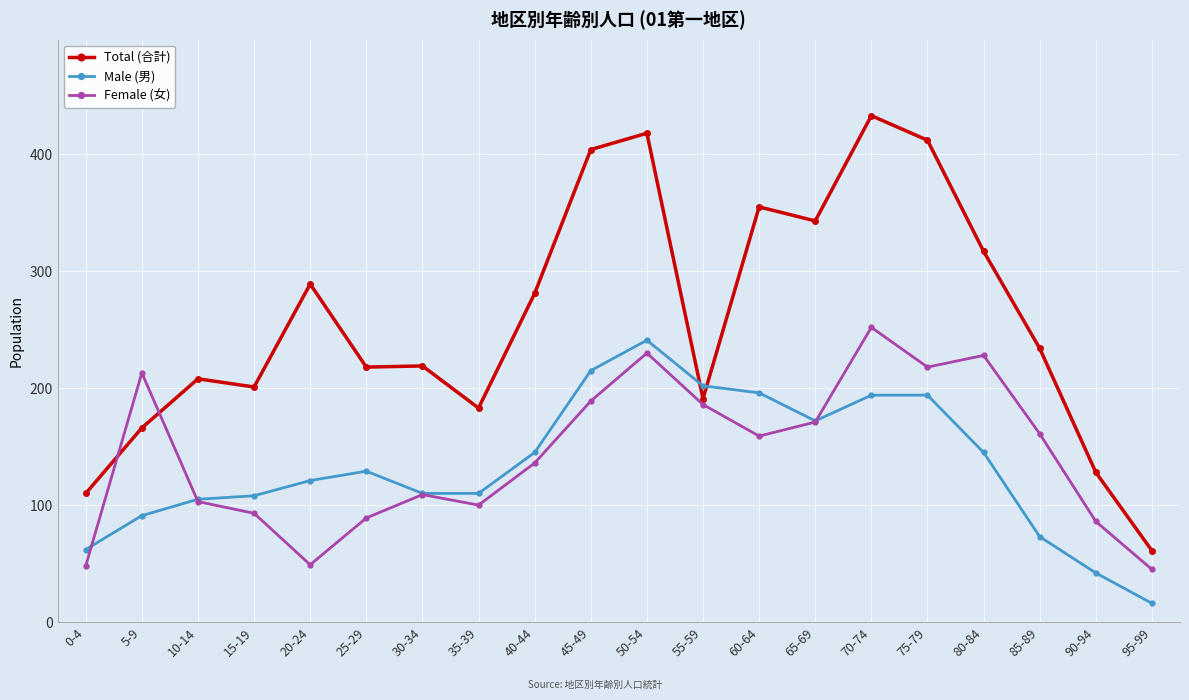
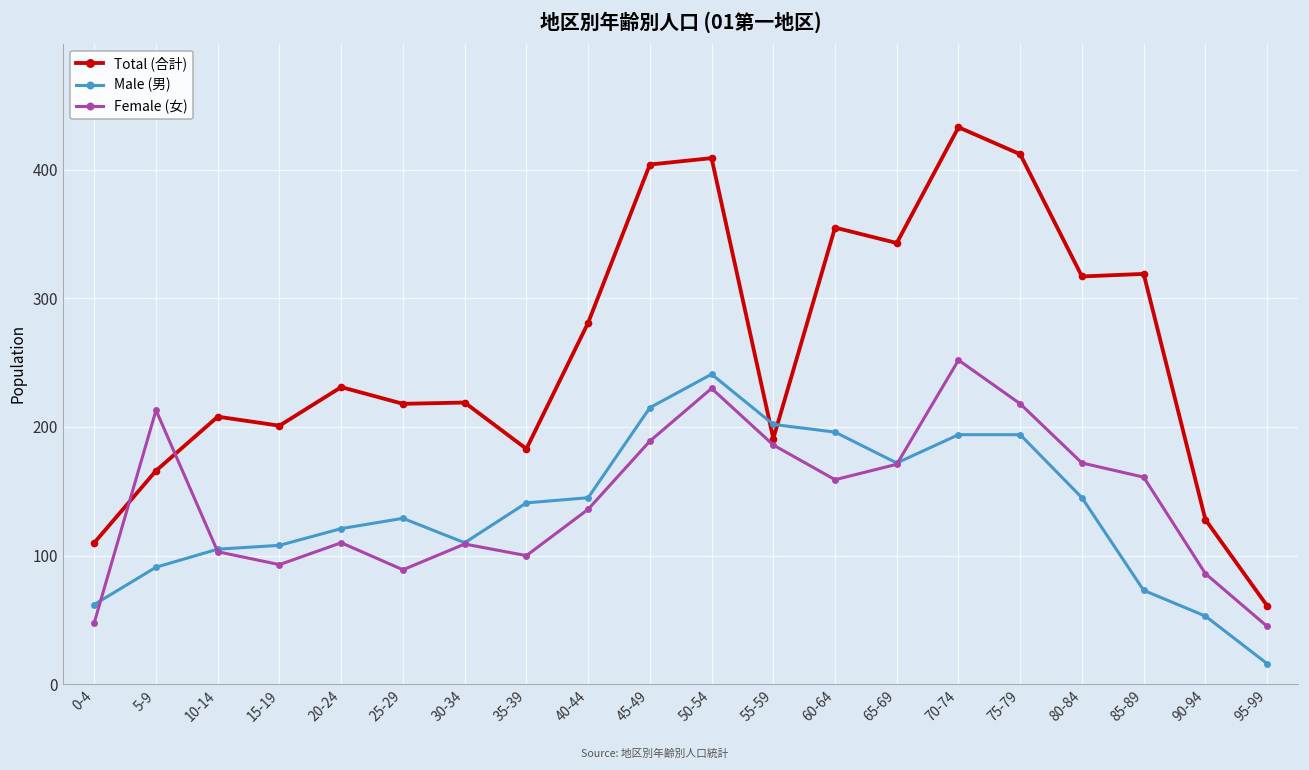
  {
    "Total (合計)": {
      "0-4": 110,
      "5-9": 166,
      "10-14": 208,
      "15-19": 201,
-     "20-24": 289,
+     "20-24": 231,
      "25-29": 218,
      "30-34": 219,
      "35-39": 183,
      "40-44": 281,
      "45-49": 404,
-     "50-54": 418,
+     "50-54": 409,
      "55-59": 191,
      "60-64": 355,
      "65-69": 343,
      "70-74": 433,
      "75-79": 412,
      "80-84": 317,
-     "85-89": 234,
+     "85-89": 319,
      "90-94": 128,
      "95-99": 61
    },
    "Male (男)": {
      "0-4": 62,
      "5-9": 91,
      "15-19": 108,
      "20-24": 121,
      "25-29": 129,
-     "35-39": 110,
+     "35-39": 141,
      "40-44": 145,
      "45-49": 215,
      "50-54": 241,
      "55-59": 202,
      "60-64": 196,
      "70-74": 194,
      "75-79": 194,
      "80-84": 145,
      "85-89": 73,
-     "90-94": 42,
+     "90-94": 53,
      "95-99": 16
    },
    "Female (女)": {
      "0-4": 48,
      "5-9": 213,
      "15-19": 93,
-     "20-24": 49,
+     "20-24": 110,
      "25-29": 89,
      "35-39": 100,
      "40-44": 136,
      "45-49": 189,
      "50-54": 230,
      "55-59": 186,
      "60-64": 159,
      "70-74": 252,
      "75-79": 218,
-     "80-84": 228,
+     "80-84": 172,
      "85-89": 161,
      "90-94": 86,
      "95-99": 45
    }
  }
